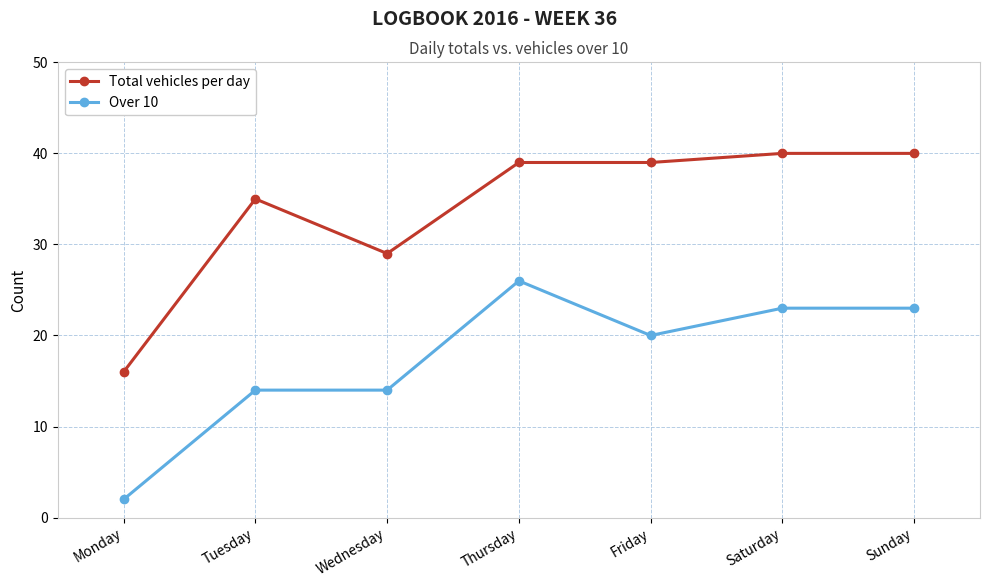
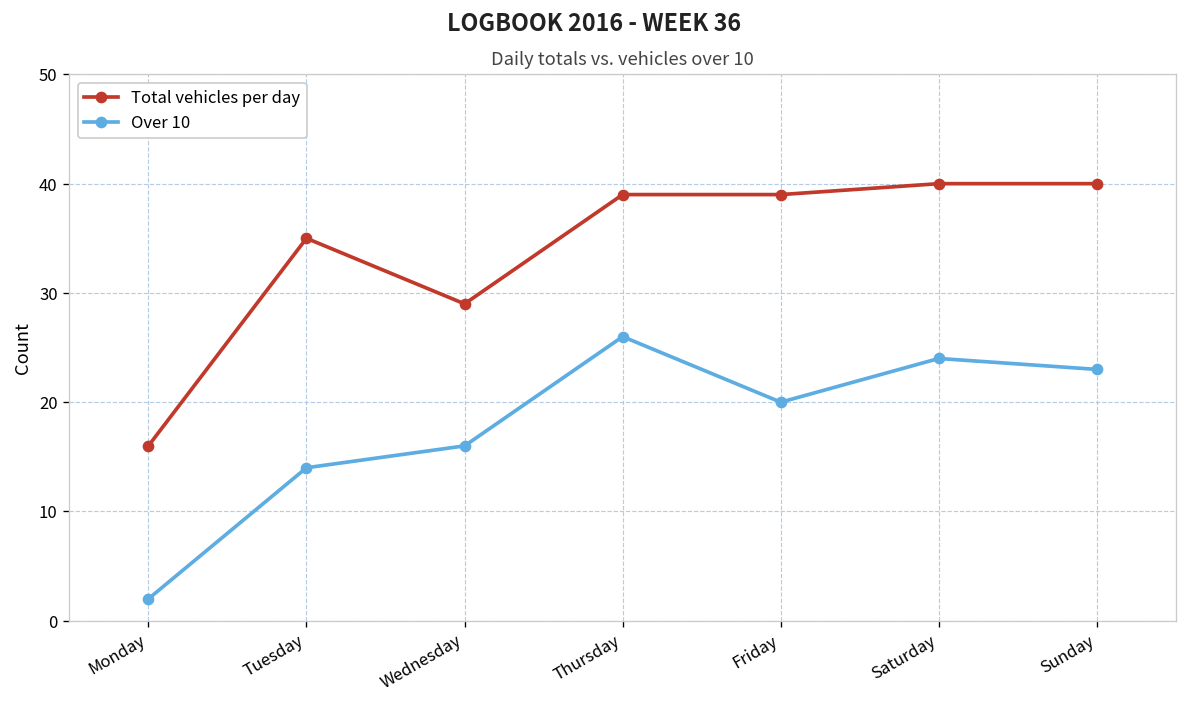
  {
    "Total vehicles per day": {
      "Monday": 16,
      "Tuesday": 35,
      "Wednesday": 29,
      "Thursday": 39,
      "Friday": 39,
      "Saturday": 40,
      "Sunday": 40
    },
    "Over 10": {
      "Monday": 2,
      "Tuesday": 14,
-     "Wednesday": 14,
+     "Wednesday": 16,
      "Thursday": 26,
      "Friday": 20,
-     "Saturday": 23,
+     "Saturday": 24,
      "Sunday": 23
    }
  }
